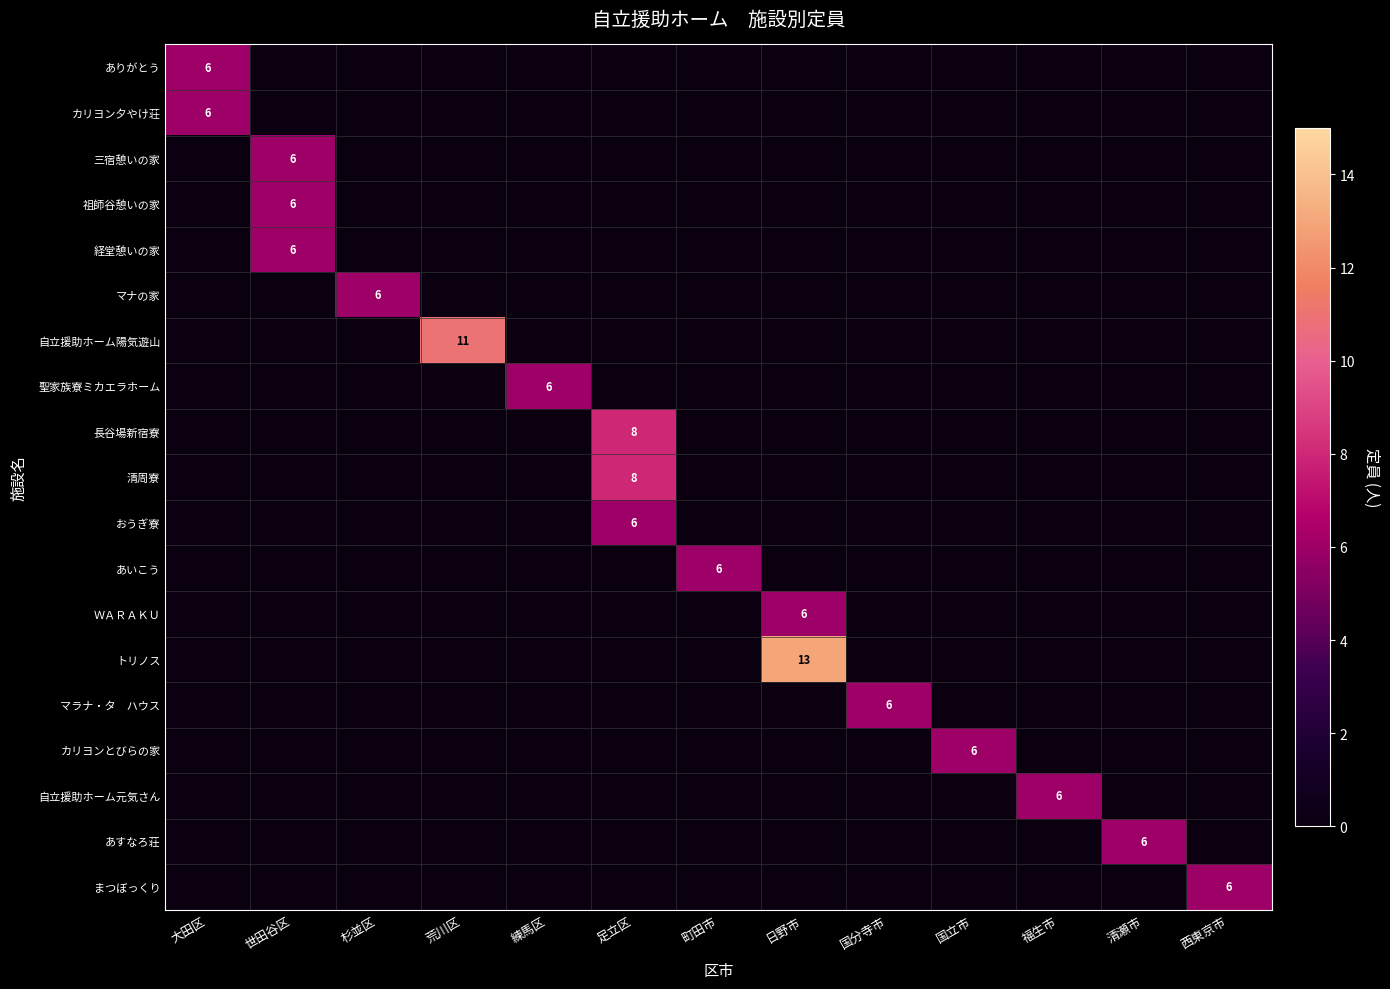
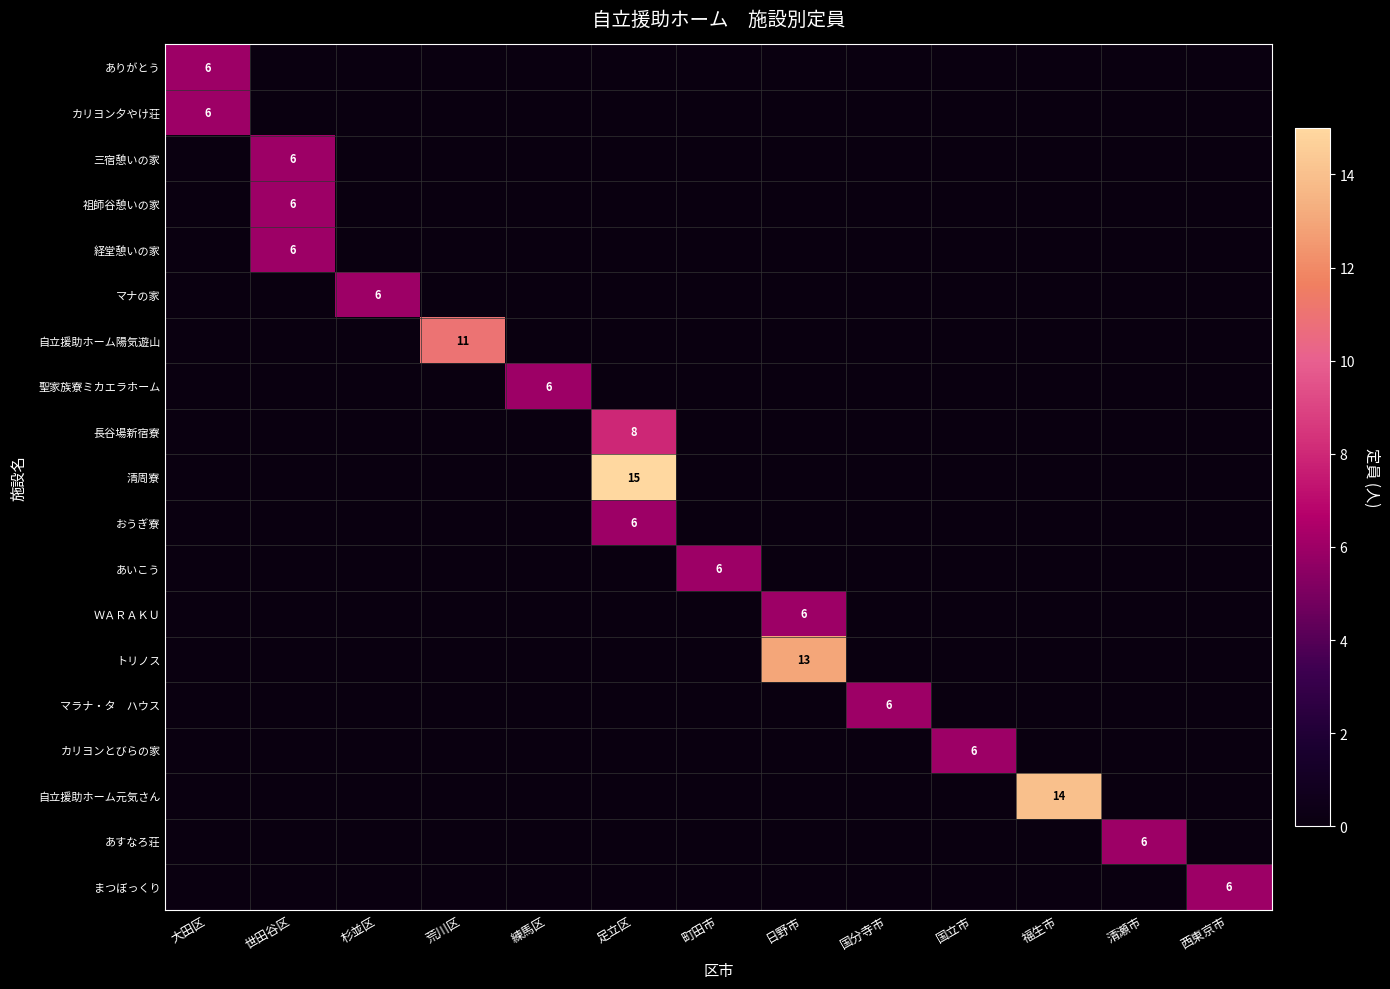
  {
    "ありがとう": {
      "大田区": 6
    },
    "カリヨン夕やけ荘": {
      "大田区": 6
    },
    "三宿憩いの家": {
      "世田谷区": 6
    },
    "祖師谷憩いの家": {
      "世田谷区": 6
    },
    "経堂憩いの家": {
      "世田谷区": 6
    },
    "マナの家": {
      "杉並区": 6
    },
    "自立援助ホーム陽気遊山": {
      "荒川区": 11
    },
    "聖家族寮ミカエラホーム": {
      "練馬区": 6
    },
    "長谷場新宿寮": {
      "足立区": 8
    },
    "清周寮": {
-     "足立区": 8
+     "足立区": 15
    },
    "おうぎ寮": {
      "足立区": 6
    },
    "あいこう": {
      "町田市": 6
    },
    "ＷＡＲＡＫＵ": {
      "日野市": 6
    },
    "トリノス": {
      "日野市": 13
    },
    "マラナ・タ ハウス": {
      "国分寺市": 6
    },
    "カリヨンとびらの家": {
      "国立市": 6
    },
    "自立援助ホーム元気さん": {
-     "福生市": 6
+     "福生市": 14
    },
    "あすなろ荘": {
      "清瀬市": 6
    },
    "まつぼっくり": {
      "西東京市": 6
    }
  }
